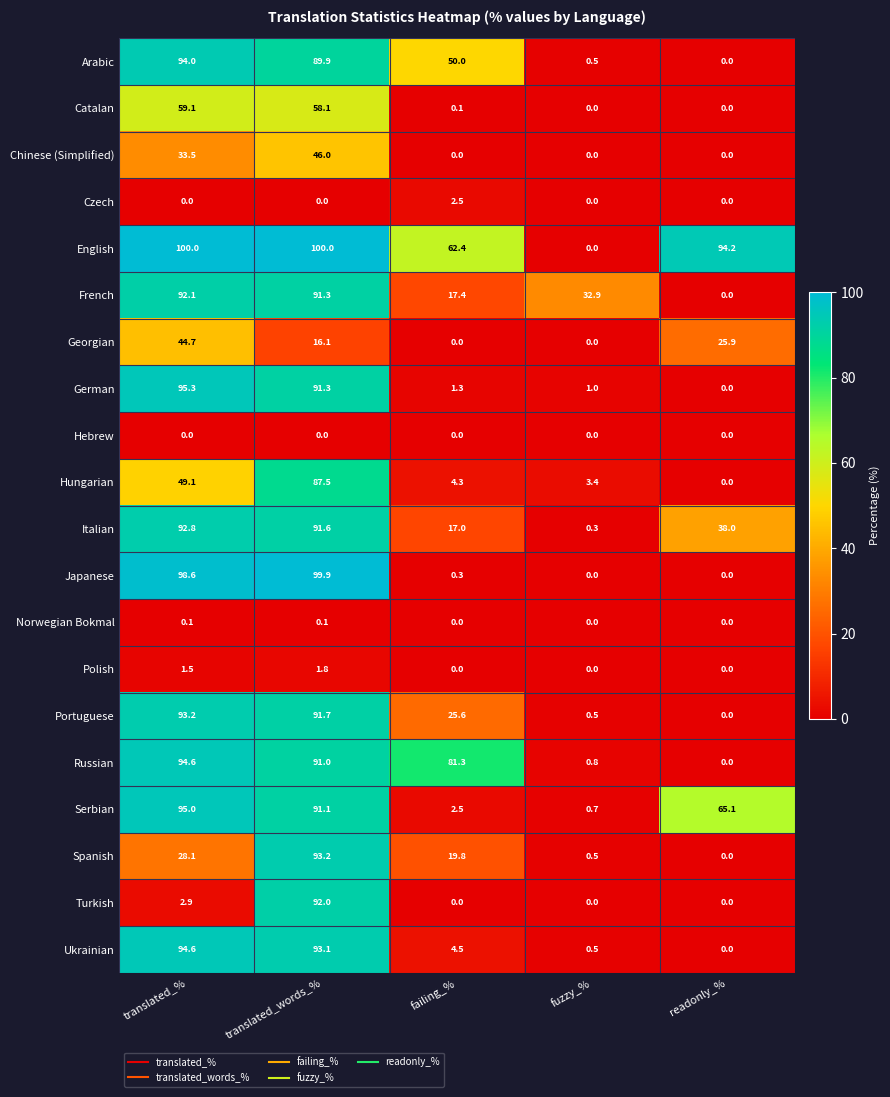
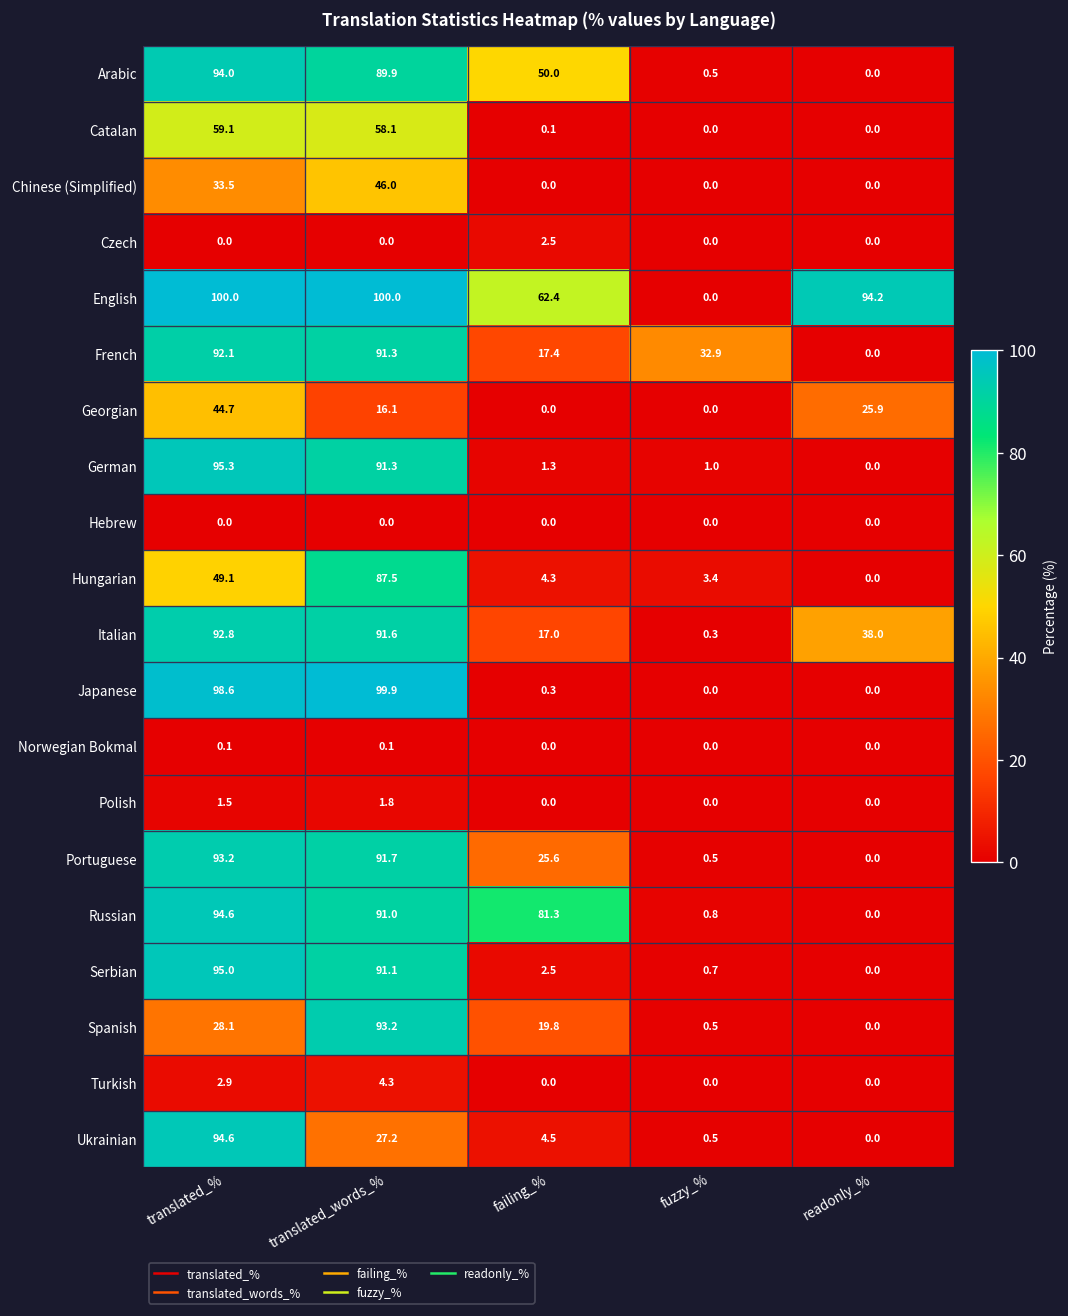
  {
    "Arabic": {
      "translated_%": 94.0,
      "translated_words_%": 89.9,
      "failing_%": 50.0,
      "fuzzy_%": 0.5,
      "readonly_%": 0.0
    },
    "Catalan": {
      "translated_%": 59.1,
      "translated_words_%": 58.1,
      "failing_%": 0.1,
      "fuzzy_%": 0.0,
      "readonly_%": 0.0
    },
    "Chinese (Simplified)": {
      "translated_%": 33.5,
      "translated_words_%": 46.0,
      "failing_%": 0.0,
      "fuzzy_%": 0.0,
      "readonly_%": 0.0
    },
    "Czech": {
      "translated_%": 0.0,
      "translated_words_%": 0.0,
      "failing_%": 2.5,
      "fuzzy_%": 0.0,
      "readonly_%": 0.0
    },
    "English": {
      "translated_%": 100.0,
      "translated_words_%": 100.0,
      "failing_%": 62.4,
      "fuzzy_%": 0.0,
      "readonly_%": 94.2
    },
    "French": {
      "translated_%": 92.1,
      "translated_words_%": 91.3,
      "failing_%": 17.4,
      "fuzzy_%": 32.9,
      "readonly_%": 0.0
    },
    "Georgian": {
      "translated_%": 44.7,
      "translated_words_%": 16.1,
      "failing_%": 0.0,
      "fuzzy_%": 0.0,
      "readonly_%": 25.9
    },
    "German": {
      "translated_%": 95.3,
      "translated_words_%": 91.3,
      "failing_%": 1.3,
      "fuzzy_%": 1.0,
      "readonly_%": 0.0
    },
    "Hebrew": {
      "translated_%": 0.0,
      "translated_words_%": 0.0,
      "failing_%": 0.0,
      "fuzzy_%": 0.0,
      "readonly_%": 0.0
    },
    "Hungarian": {
      "translated_%": 49.1,
      "translated_words_%": 87.5,
      "failing_%": 4.3,
      "fuzzy_%": 3.4,
      "readonly_%": 0.0
    },
    "Italian": {
      "translated_%": 92.8,
      "translated_words_%": 91.6,
      "failing_%": 17.0,
      "fuzzy_%": 0.3,
      "readonly_%": 38.0
    },
    "Japanese": {
      "translated_%": 98.6,
      "translated_words_%": 99.9,
      "failing_%": 0.3,
      "fuzzy_%": 0.0,
      "readonly_%": 0.0
    },
    "Norwegian Bokmal": {
      "translated_%": 0.1,
      "translated_words_%": 0.1,
      "failing_%": 0.0,
      "fuzzy_%": 0.0,
      "readonly_%": 0.0
    },
    "Polish": {
      "translated_%": 1.5,
      "translated_words_%": 1.8,
      "failing_%": 0.0,
      "fuzzy_%": 0.0,
      "readonly_%": 0.0
    },
    "Portuguese": {
      "translated_%": 93.2,
      "translated_words_%": 91.7,
      "failing_%": 25.6,
      "fuzzy_%": 0.5,
      "readonly_%": 0.0
    },
    "Russian": {
      "translated_%": 94.6,
      "translated_words_%": 91.0,
      "failing_%": 81.3,
      "fuzzy_%": 0.8,
      "readonly_%": 0.0
    },
    "Serbian": {
      "translated_%": 95.0,
      "translated_words_%": 91.1,
      "failing_%": 2.5,
      "fuzzy_%": 0.7,
-     "readonly_%": 65.1
+     "readonly_%": 0.0
    },
    "Spanish": {
      "translated_%": 28.1,
      "translated_words_%": 93.2,
      "failing_%": 19.8,
      "fuzzy_%": 0.5,
      "readonly_%": 0.0
    },
    "Turkish": {
      "translated_%": 2.9,
-     "translated_words_%": 92.0,
+     "translated_words_%": 4.3,
      "failing_%": 0.0,
      "fuzzy_%": 0.0,
      "readonly_%": 0.0
    },
    "Ukrainian": {
      "translated_%": 94.6,
-     "translated_words_%": 93.1,
+     "translated_words_%": 27.2,
      "failing_%": 4.5,
      "fuzzy_%": 0.5,
      "readonly_%": 0.0
    }
  }
